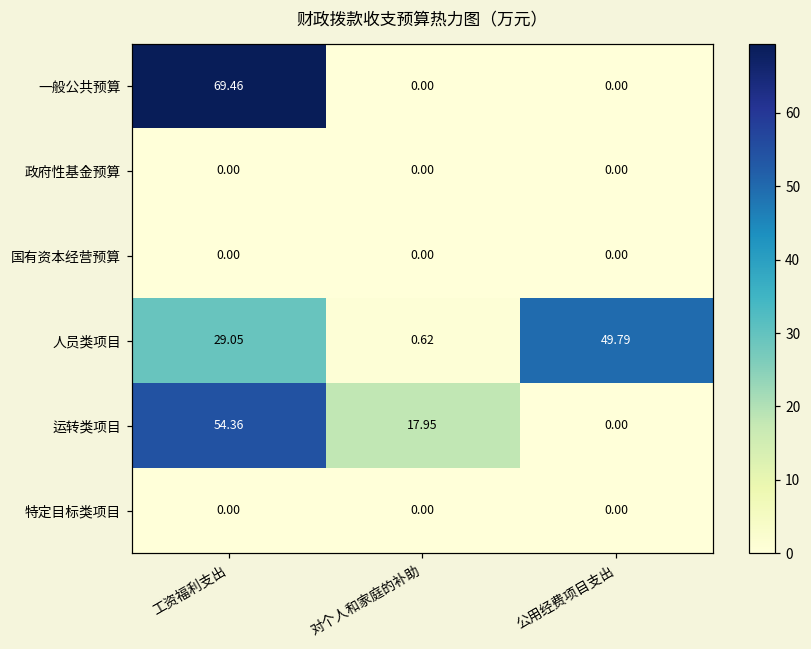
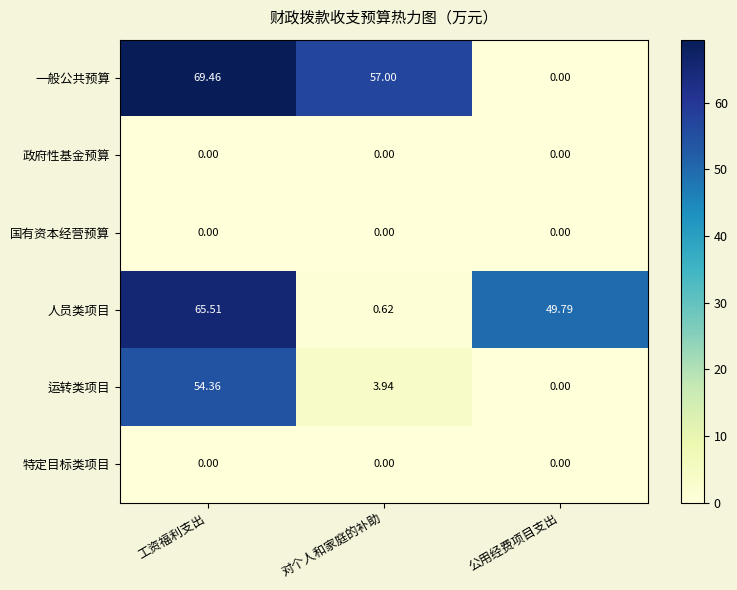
  {
    "一般公共预算": {
      "工资福利支出": 69.46,
-     "对个人和家庭的补助": 0.00,
+     "对个人和家庭的补助": 57.00,
      "公用经费项目支出": 0.00
    },
    "政府性基金预算": {
      "工资福利支出": 0.00,
      "对个人和家庭的补助": 0.00,
      "公用经费项目支出": 0.00
    },
    "国有资本经营预算": {
      "工资福利支出": 0.00,
      "对个人和家庭的补助": 0.00,
      "公用经费项目支出": 0.00
    },
    "人员类项目": {
-     "工资福利支出": 29.05,
+     "工资福利支出": 65.51,
      "对个人和家庭的补助": 0.62,
      "公用经费项目支出": 49.79
    },
    "运转类项目": {
      "工资福利支出": 54.36,
-     "对个人和家庭的补助": 17.95,
+     "对个人和家庭的补助": 3.94,
      "公用经费项目支出": 0.00
    },
    "特定目标类项目": {
      "工资福利支出": 0.00,
      "对个人和家庭的补助": 0.00,
      "公用经费项目支出": 0.00
    }
  }
